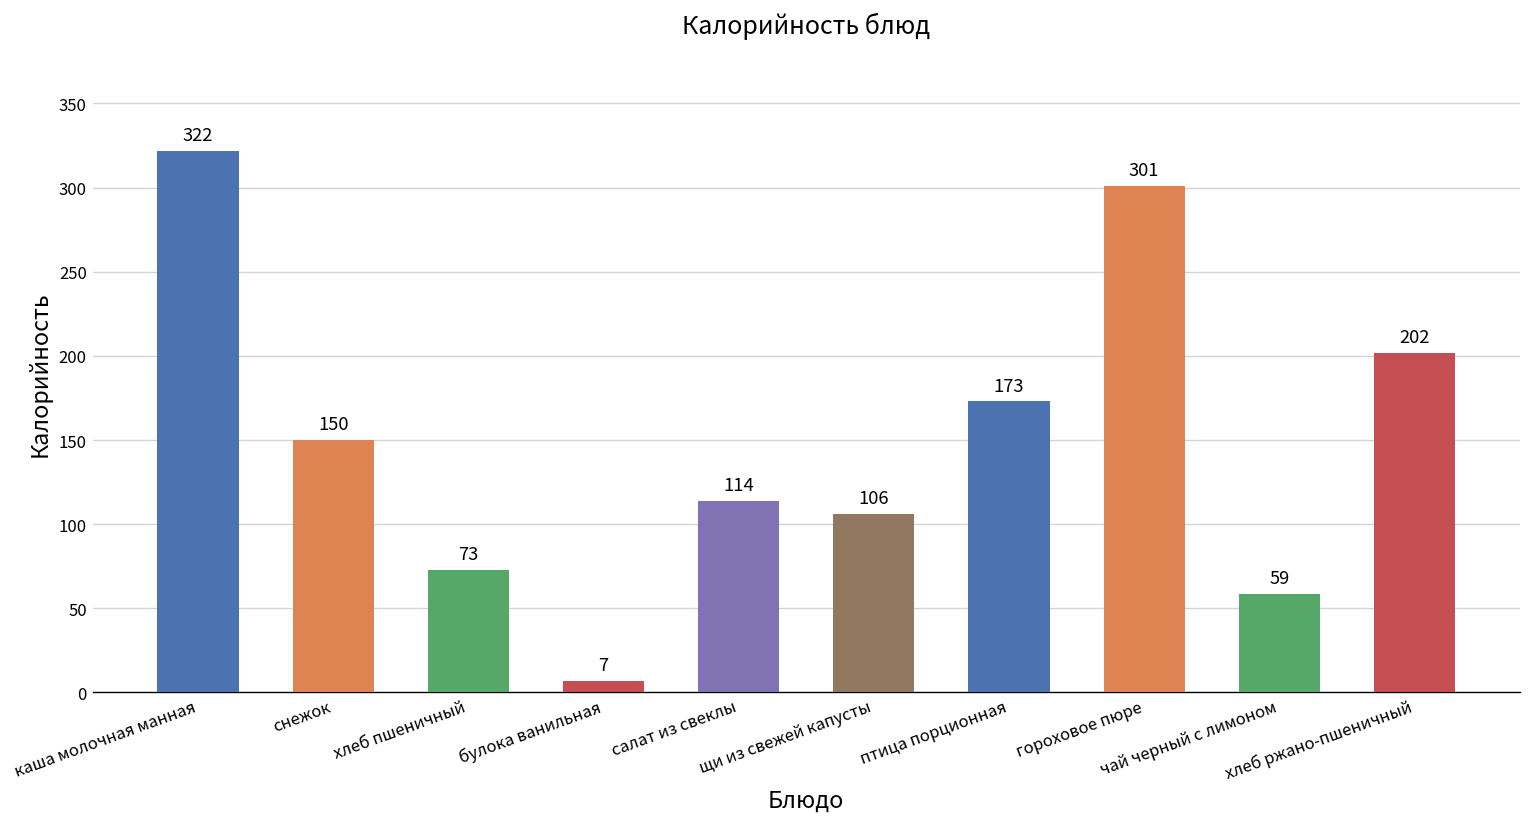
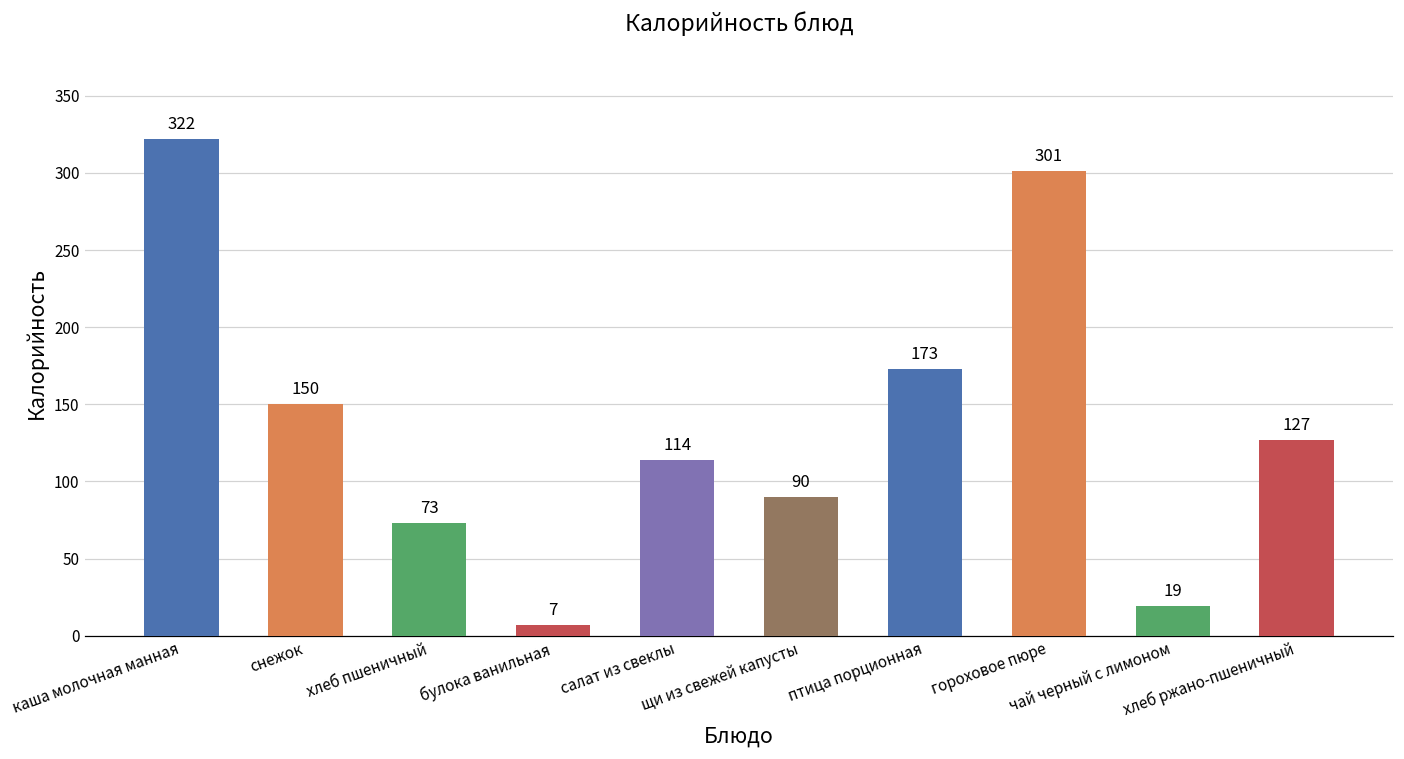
  {
    "каша молочная манная": 322,
    "снежок": 150,
    "хлеб пшеничный": 73,
    "булока ванильная": 7,
    "салат из свеклы": 114,
-   "щи из свежей капусты": 106,
+   "щи из свежей капусты": 90,
    "птица порционная": 173,
    "гороховое пюре": 301,
-   "чай черный с лимоном": 59,
-   "хлеб ржано-пшеничный": 202
+   "чай черный с лимоном": 19,
+   "хлеб ржано-пшеничный": 127
  }
